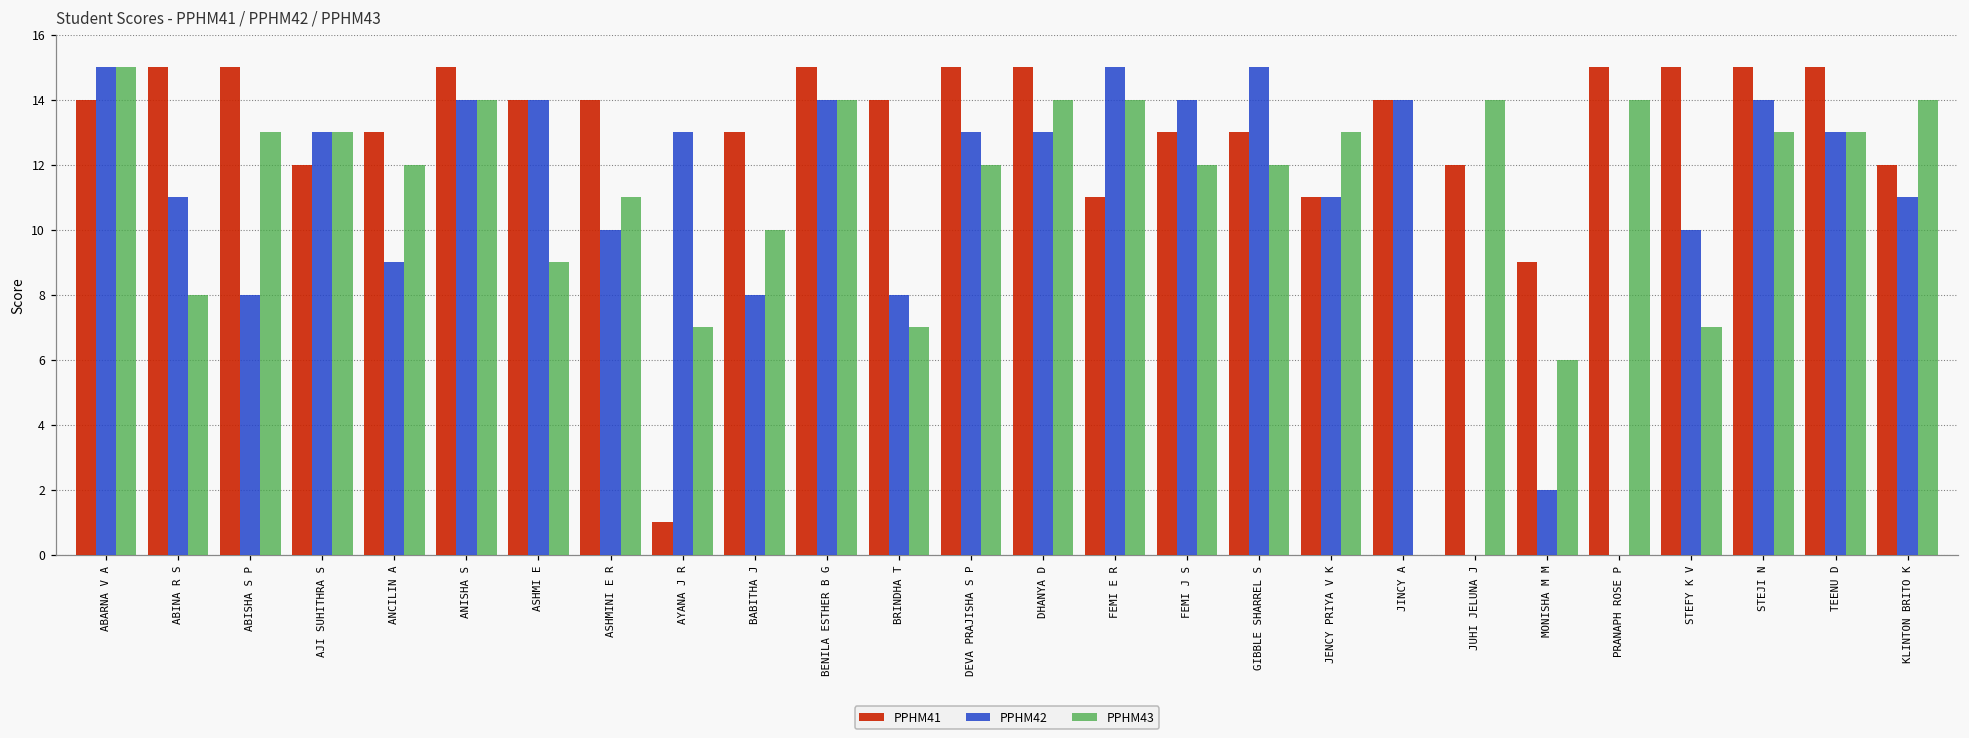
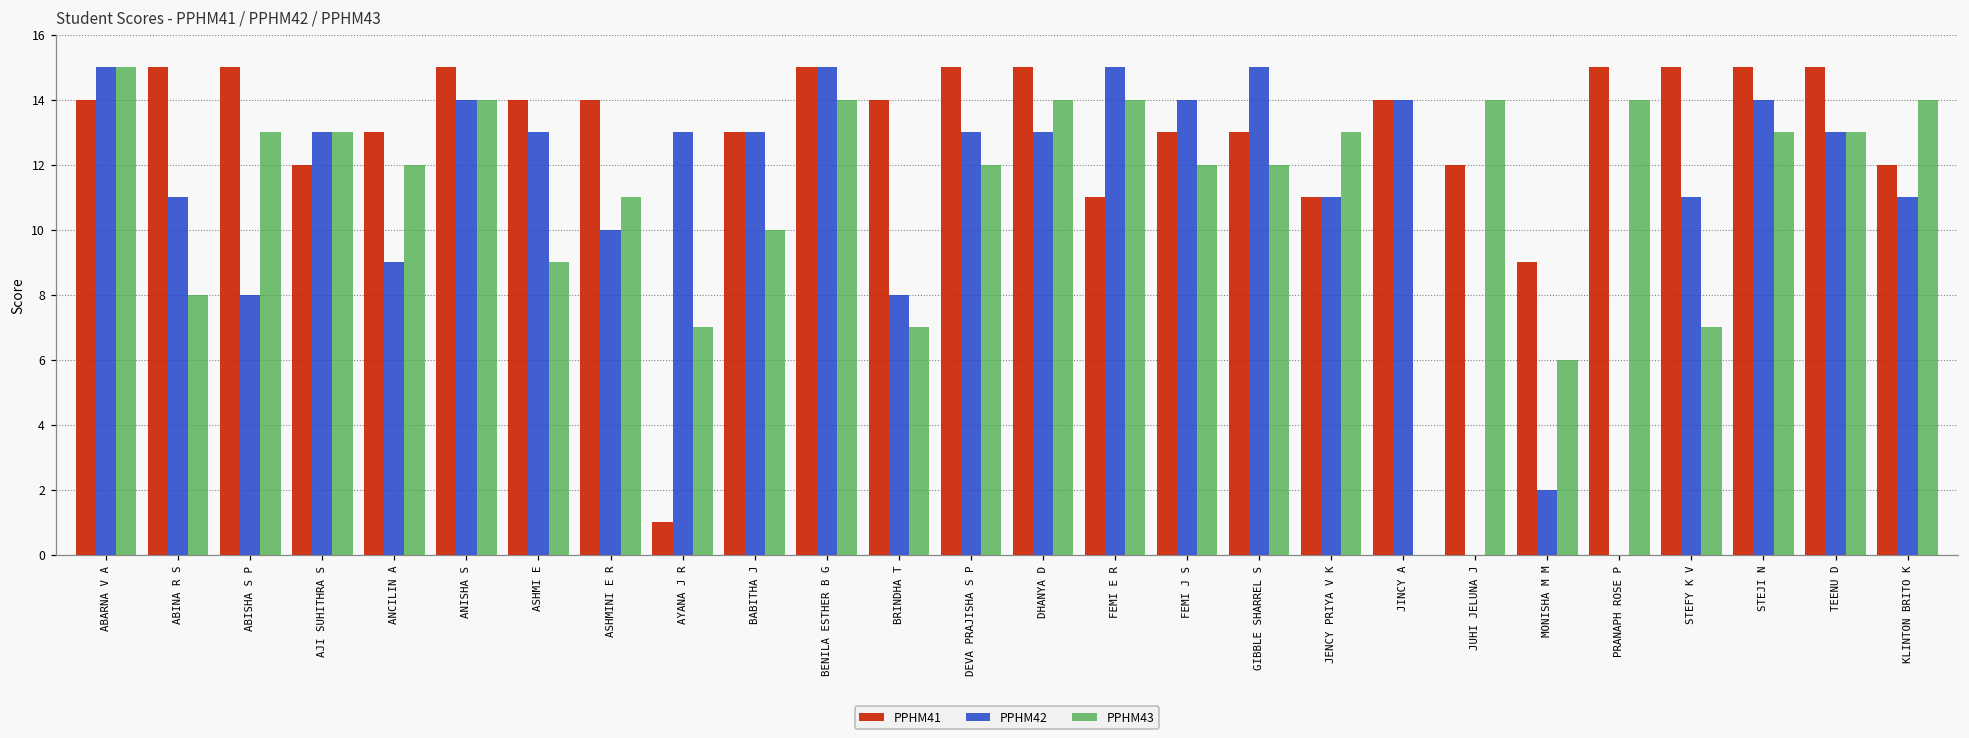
  {
    "PPHM41": {
      "ABARNA V A": 14,
      "ABINA R S": 15,
      "ABISHA S P": 15,
      "AJI SUHITHRA S": 12,
      "ANCILIN A": 13,
      "ANISHA S": 15,
      "ASHMI E": 14,
      "ASHMINI E R": 14,
      "AYANA J R": 1,
      "BABITHA J": 13,
      "BENILA ESTHER B G": 15,
      "BRINDHA T": 14,
      "DEVA PRAJISHA S P": 15,
      "DHANYA D": 15,
      "FEMI E R": 11,
      "FEMI J S": 13,
      "GIBBLE SHARREL S": 13,
      "JENCY PRIYA V K": 11,
      "JINCY A": 14,
      "JUHI JELUNA J": 12,
      "MONISHA M M": 9,
      "PRANAPH ROSE P": 15,
      "STEFY K V": 15,
      "STEJI N": 15,
      "TEENU D": 15,
      "KLINTON BRITO K": 12
    },
    "PPHM42": {
      "ABARNA V A": 15,
      "ABINA R S": 11,
      "ABISHA S P": 8,
      "AJI SUHITHRA S": 13,
      "ANCILIN A": 9,
      "ANISHA S": 14,
-     "ASHMI E": 14,
+     "ASHMI E": 13,
      "ASHMINI E R": 10,
      "AYANA J R": 13,
-     "BABITHA J": 8,
-     "BENILA ESTHER B G": 14,
+     "BABITHA J": 13,
+     "BENILA ESTHER B G": 15,
      "BRINDHA T": 8,
      "DEVA PRAJISHA S P": 13,
      "DHANYA D": 13,
      "FEMI E R": 15,
      "FEMI J S": 14,
      "GIBBLE SHARREL S": 15,
      "JENCY PRIYA V K": 11,
      "JINCY A": 14,
      "MONISHA M M": 2,
-     "STEFY K V": 10,
+     "STEFY K V": 11,
      "STEJI N": 14,
      "TEENU D": 13,
      "KLINTON BRITO K": 11
    }
  }
